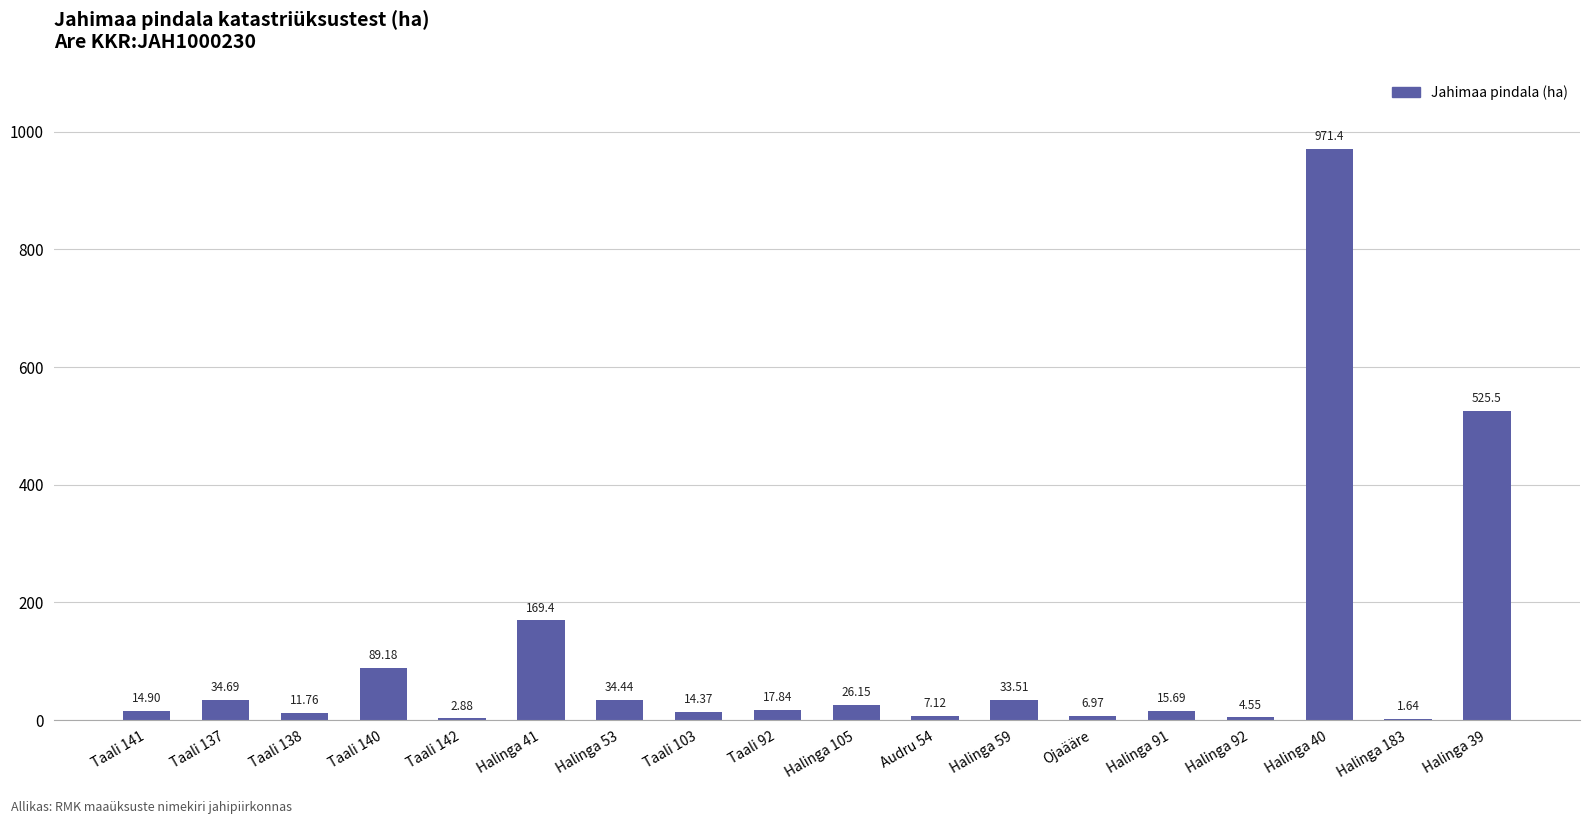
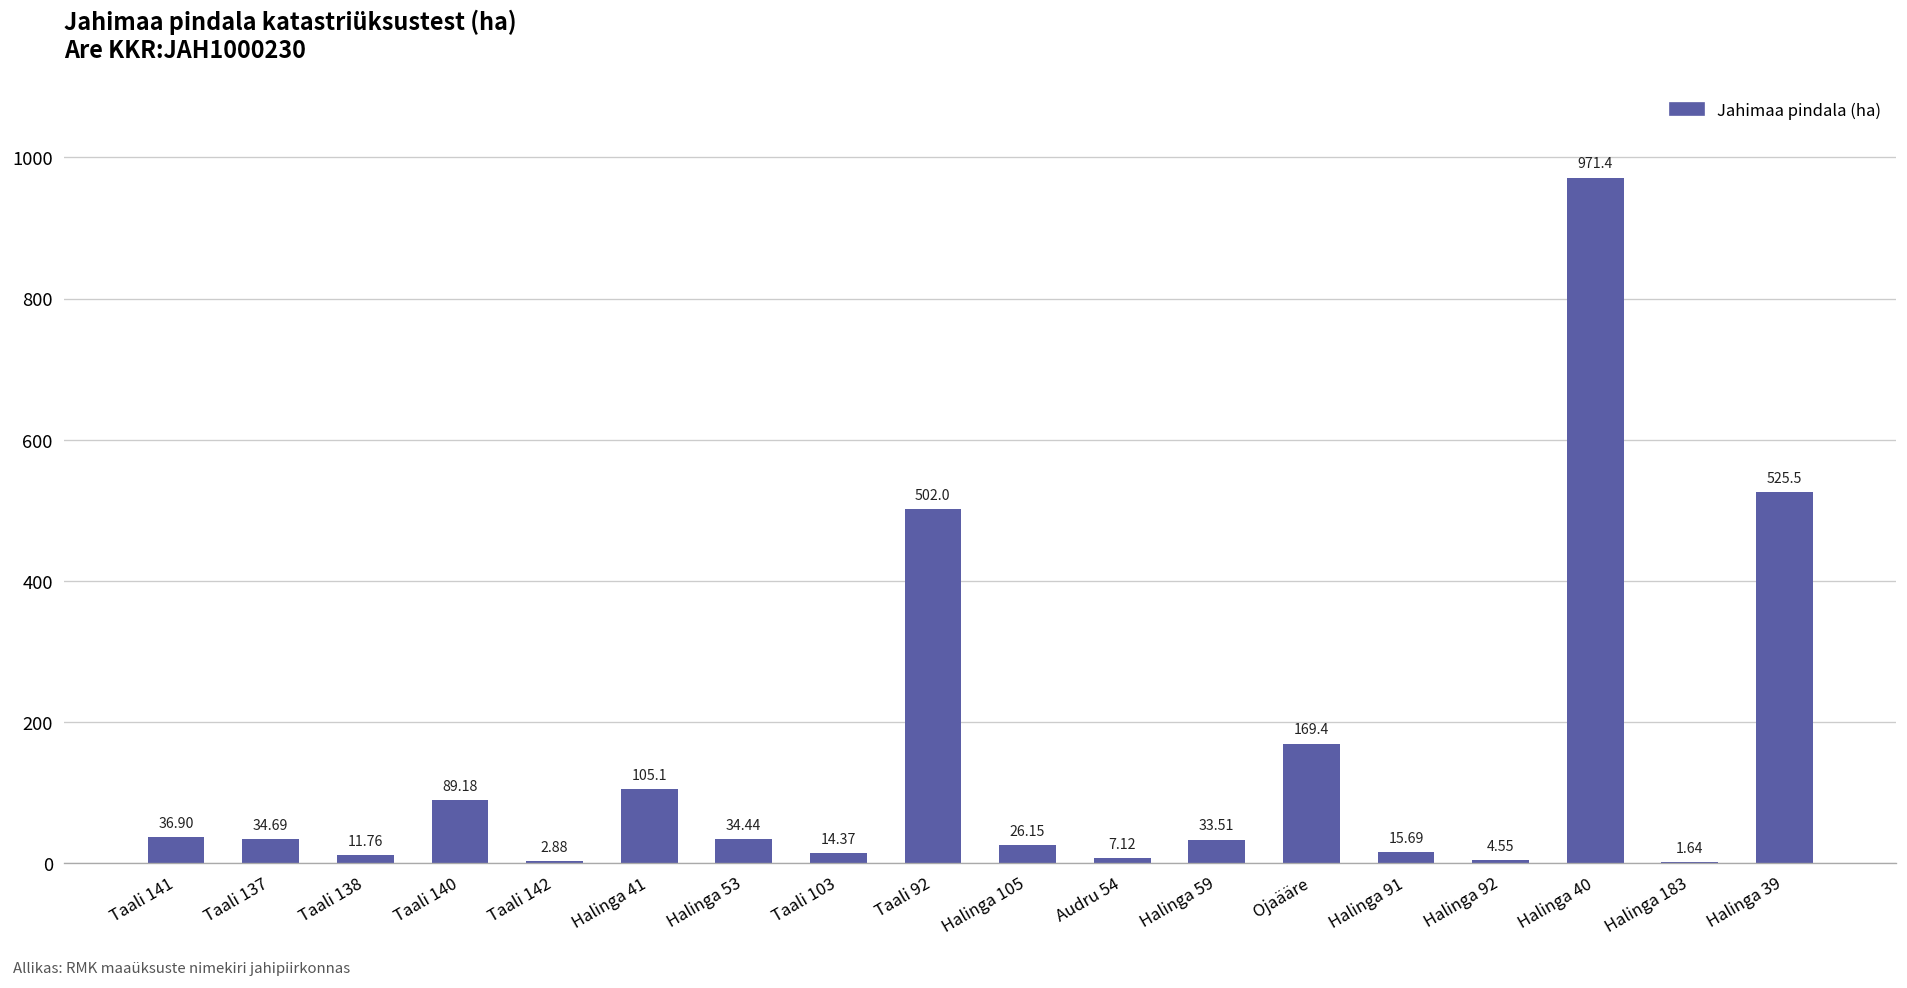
  {
-   "Taali 141": 14.90,
+   "Taali 141": 36.90,
    "Taali 137": 34.69,
    "Taali 138": 11.76,
    "Taali 140": 89.18,
    "Taali 142": 2.88,
-   "Halinga 41": 169.4,
+   "Halinga 41": 105.1,
    "Halinga 53": 34.44,
    "Taali 103": 14.37,
-   "Taali 92": 17.84,
+   "Taali 92": 502.0,
    "Halinga 105": 26.15,
    "Audru 54": 7.12,
    "Halinga 59": 33.51,
-   "Ojaääre": 6.97,
+   "Ojaääre": 169.4,
    "Halinga 91": 15.69,
    "Halinga 92": 4.55,
    "Halinga 40": 971.4,
    "Halinga 183": 1.64,
    "Halinga 39": 525.5
  }
